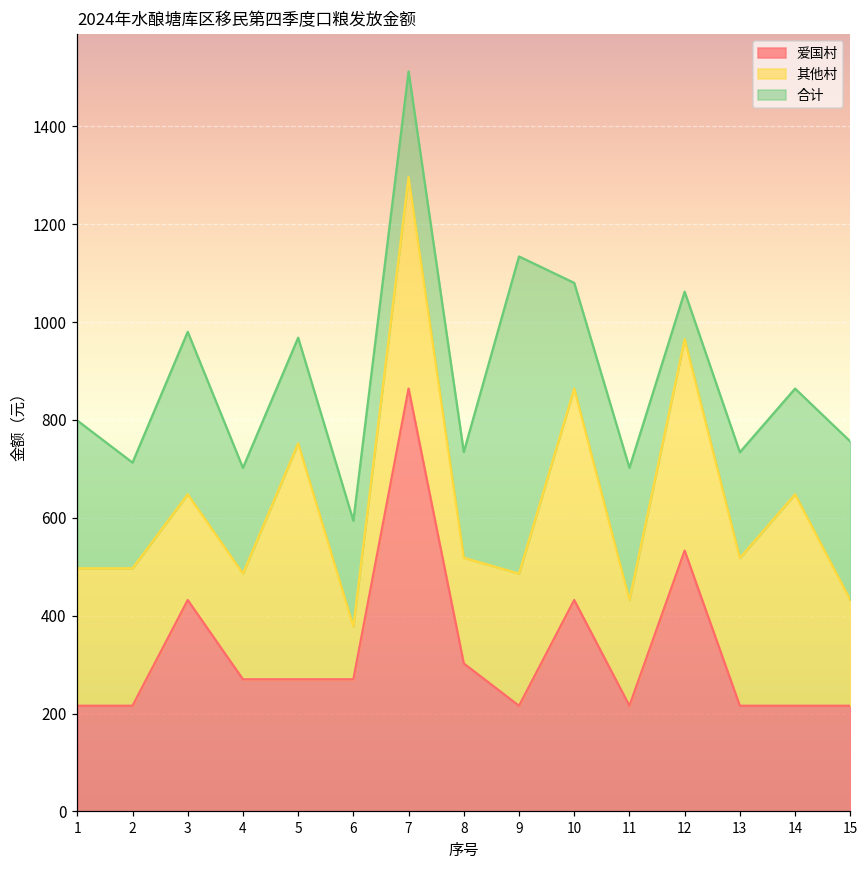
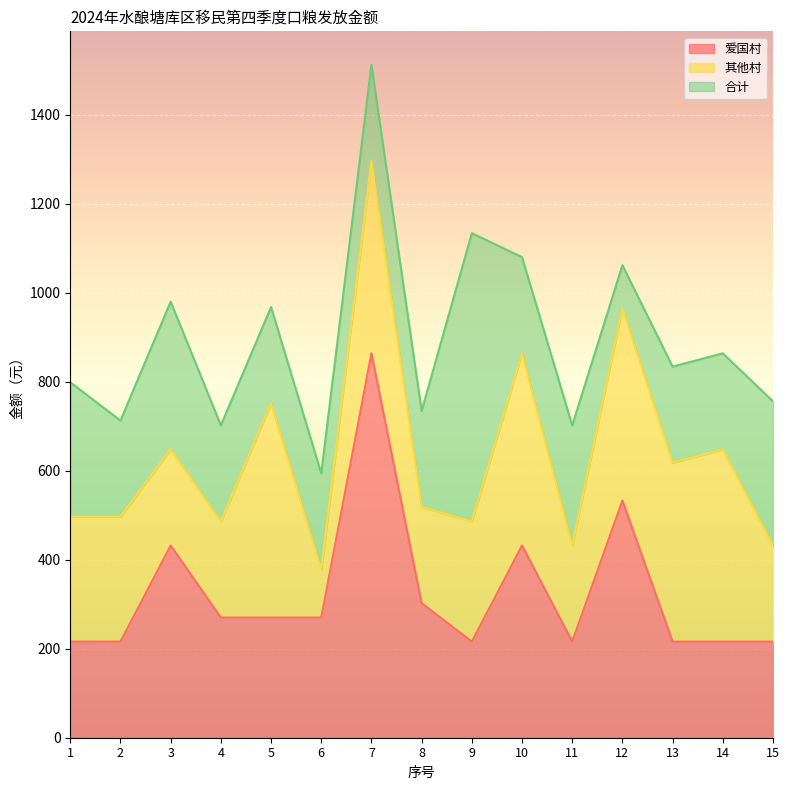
  {
    "爱国村": {
      "1": 220,
      "2": 220,
      "3": 430,
      "4": 270,
      "5": 270,
      "6": 270,
      "7": 860,
      "8": 300,
      "9": 220,
      "10": 430,
      "11": 220,
      "12": 530,
      "13": 220,
      "14": 220,
      "15": 220
    },
    "其他村": {
      "1": 280,
      "2": 280,
      "3": 220,
      "4": 220,
      "5": 480,
      "6": 110,
      "7": 430,
      "8": 220,
      "9": 270,
      "10": 430,
      "11": 220,
      "12": 430,
-     "13": 300,
+     "13": 400,
      "14": 430,
      "15": 220
    },
    "合计": {
      "1": 300,
      "2": 220,
      "3": 330,
      "4": 220,
      "5": 220,
      "6": 220,
      "7": 220,
      "8": 220,
      "9": 650,
      "10": 220,
      "11": 270,
      "12": 100,
      "13": 220,
      "14": 220,
      "15": 320
    }
  }
